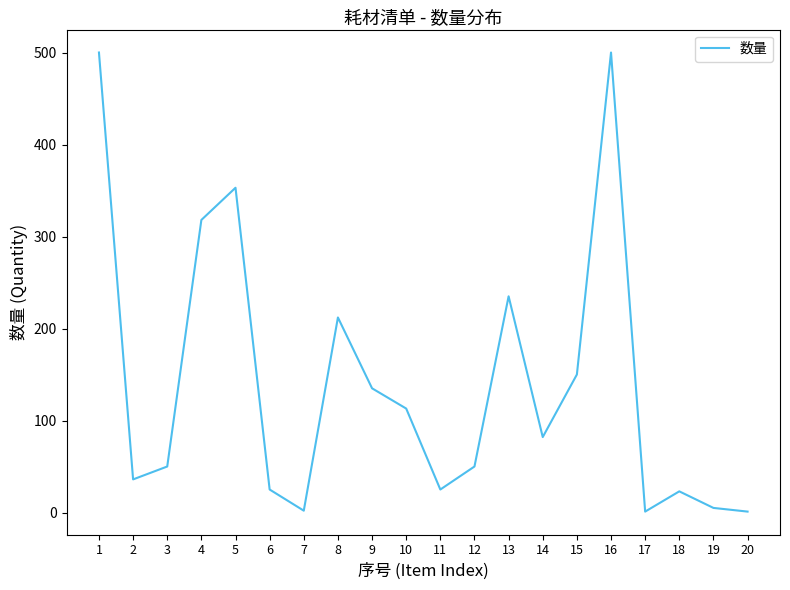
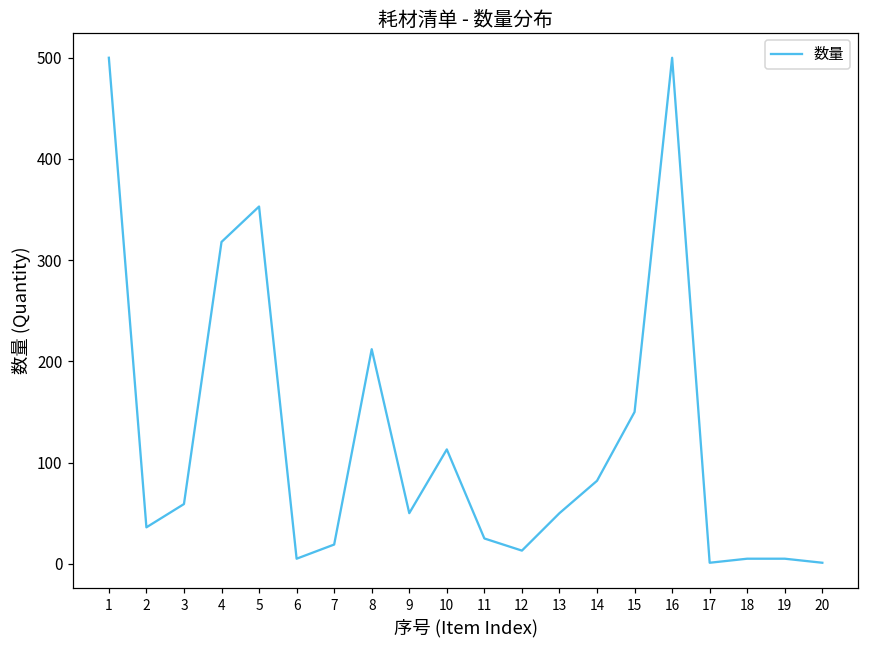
  {
    "1": 500,
    "2": 40,
-   "3": 50,
+   "3": 60,
    "4": 320,
    "5": 350,
-   "6": 30,
-   "7": 0,
+   "6": 10,
+   "7": 20,
    "8": 210,
-   "9": 140,
+   "9": 50,
    "10": 110,
    "11": 30,
-   "12": 50,
-   "13": 240,
+   "12": 10,
+   "13": 50,
    "14": 80,
    "15": 150,
    "16": 500,
    "17": 0,
-   "18": 20,
+   "18": 10,
    "19": 10,
    "20": 0
  }
